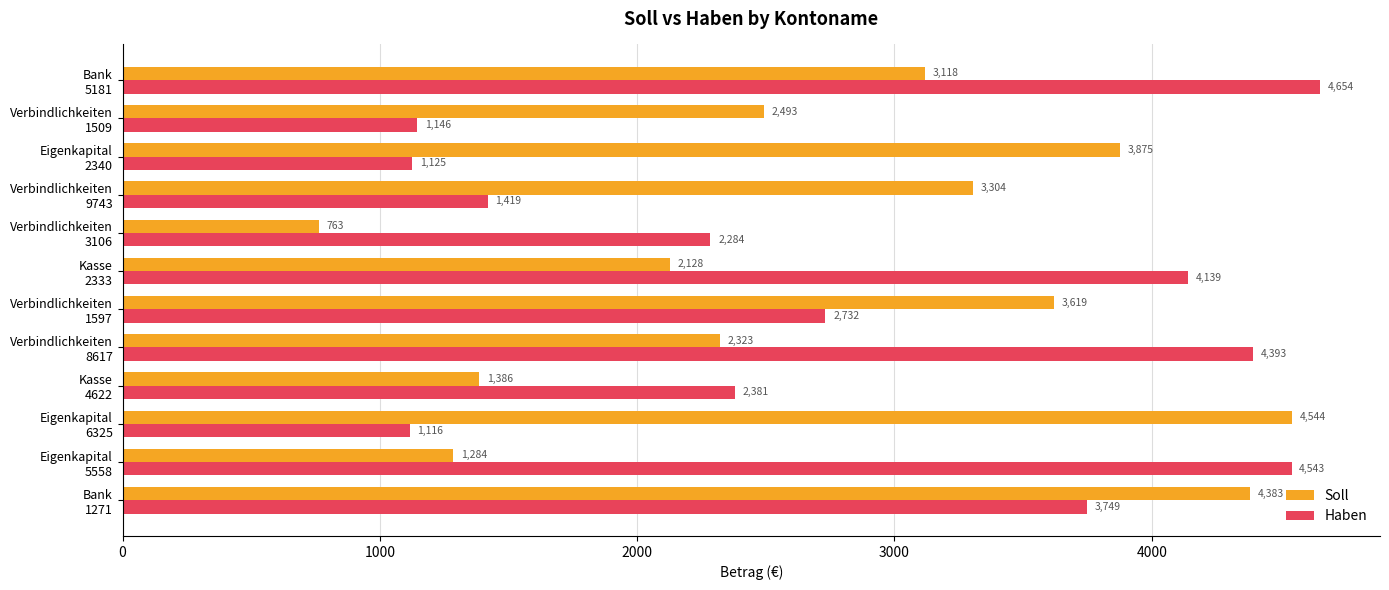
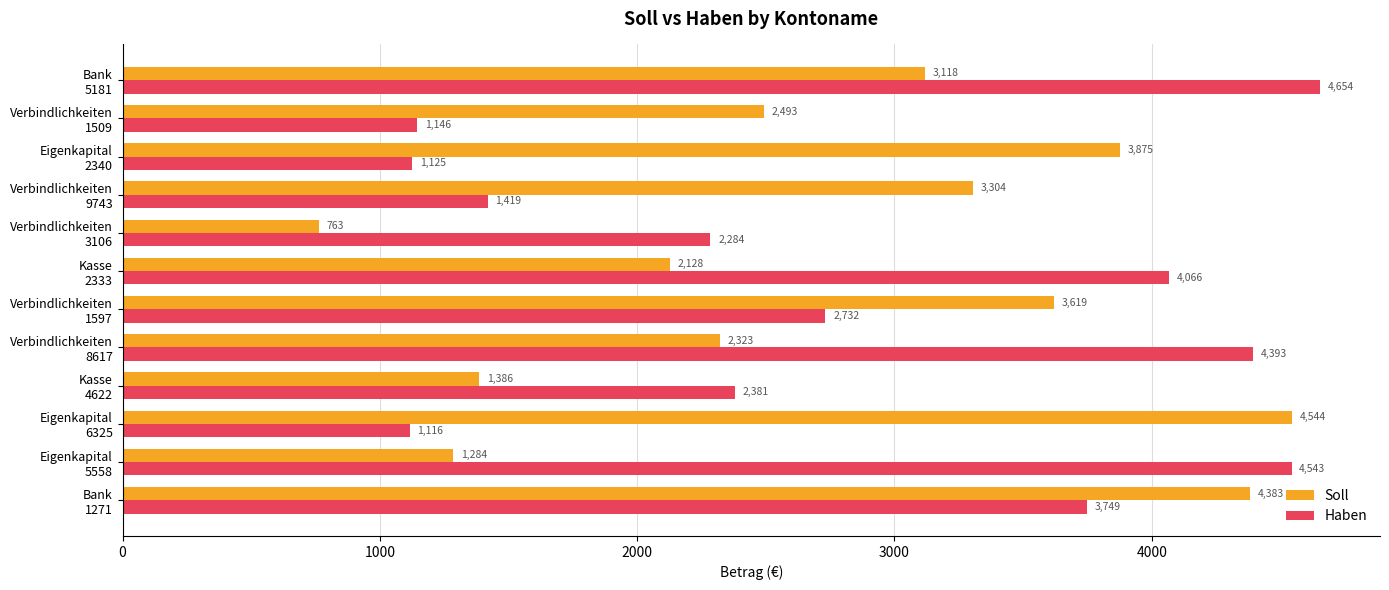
  {
    "Soll": {
      "Bank 5181": "3,118",
      "Verbindlichkeiten 1509": "2,493",
      "Eigenkapital 2340": "3,875",
      "Verbindlichkeiten 9743": "3,304",
      "Verbindlichkeiten 3106": "763",
      "Kasse 2333": "2,128",
      "Verbindlichkeiten 1597": "3,619",
      "Verbindlichkeiten 8617": "2,323",
      "Kasse 4622": "1,386",
      "Eigenkapital 6325": "4,544",
      "Eigenkapital 5558": "1,284",
      "Bank 1271": "4,383"
    },
    "Haben": {
      "Bank 5181": "4,654",
      "Verbindlichkeiten 1509": "1,146",
      "Eigenkapital 2340": "1,125",
      "Verbindlichkeiten 9743": "1,419",
      "Verbindlichkeiten 3106": "2,284",
-     "Kasse 2333": "4,139",
+     "Kasse 2333": "4,066",
      "Verbindlichkeiten 1597": "2,732",
      "Verbindlichkeiten 8617": "4,393",
      "Kasse 4622": "2,381",
      "Eigenkapital 6325": "1,116",
      "Eigenkapital 5558": "4,543",
      "Bank 1271": "3,749"
    }
  }
